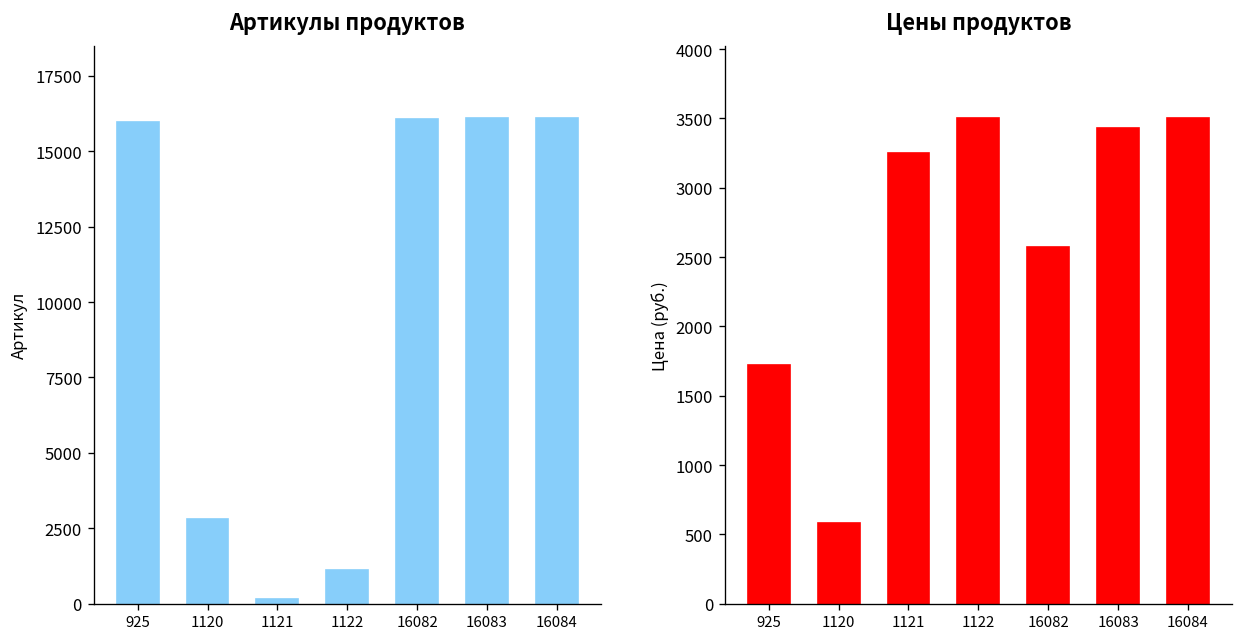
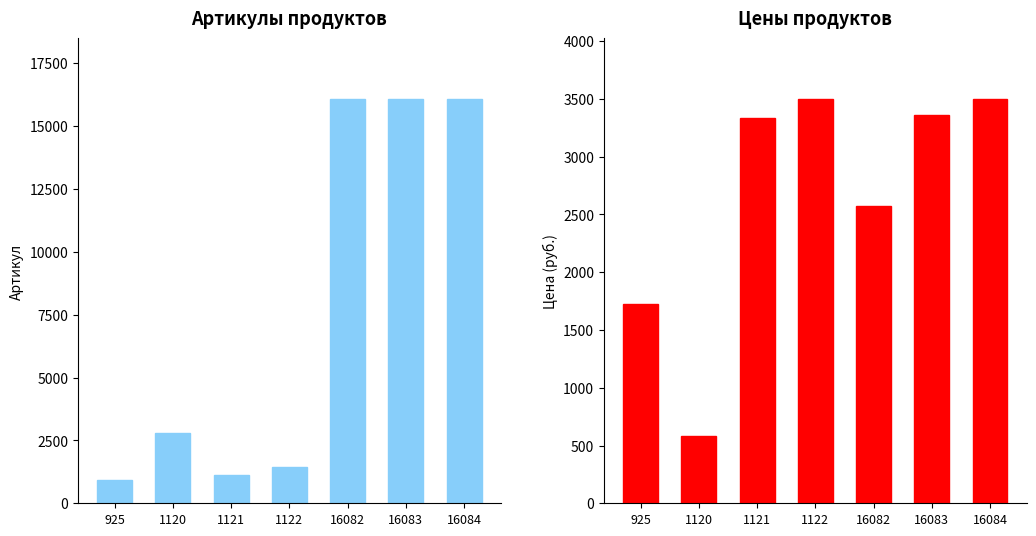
  {
    "Артикулы продуктов": {
-     "925": 16000,
+     "925": 900,
      "1120": 2800,
-     "1121": 200,
-     "1122": 1100,
+     "1121": 1100,
+     "1122": 1400,
      "16082": 16100,
      "16083": 16100,
      "16084": 16100
    },
    "Цены продуктов": {
      "925": 1730,
      "1120": 580,
-     "1121": 3250,
+     "1121": 3330,
      "1122": 3500,
      "16082": 2570,
-     "16083": 3430,
+     "16083": 3360,
      "16084": 3500
    }
  }
